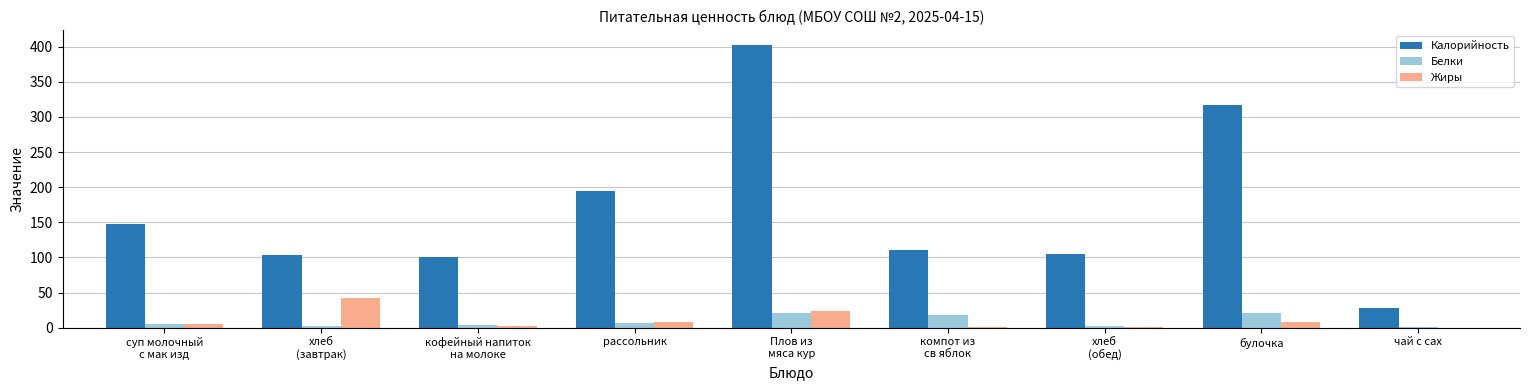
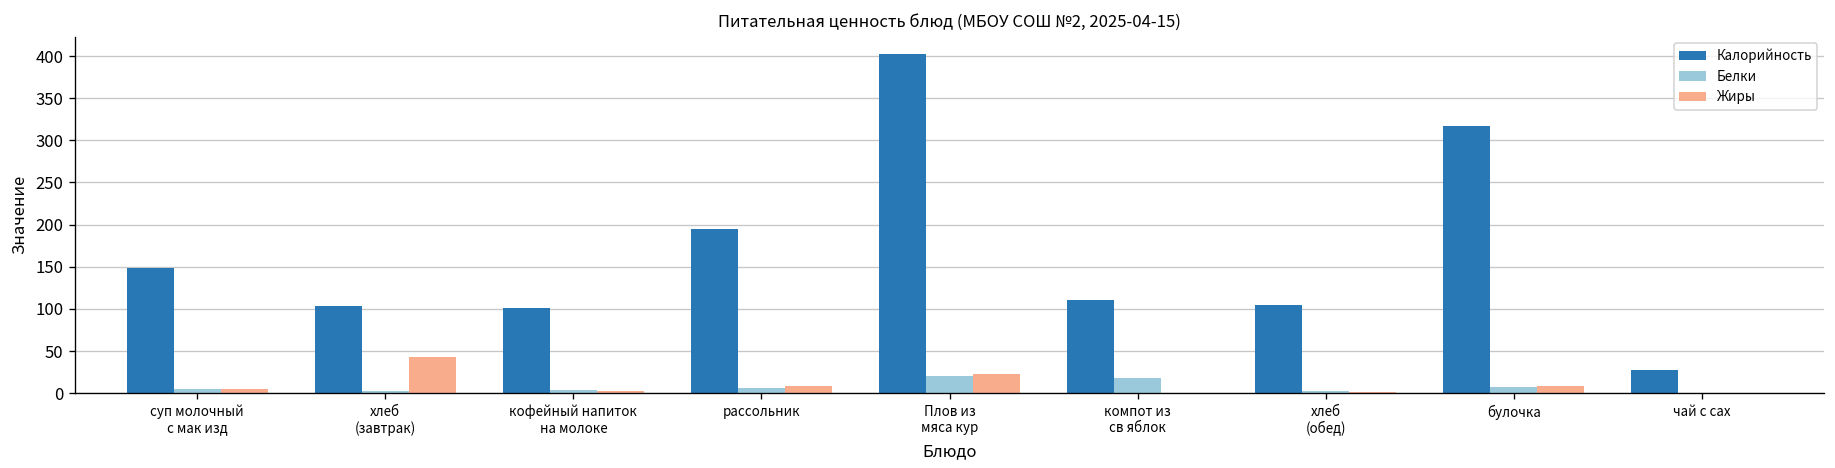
  {
    "Калорийность": {
      "суп молочный с мак изд": 150,
      "хлеб (завтрак)": 100,
      "кофейный напиток на молоке": 100,
      "рассольник": 200,
      "Плов из мяса кур": 400,
      "компот из св яблок": 110,
      "хлеб (обед)": 100,
      "булочка": 320,
      "чай с сах": 30
    },
    "Белки": {
      "суп молочный с мак изд": 10,
      "рассольник": 10,
      "Плов из мяса кур": 20,
      "компот из св яблок": 20,
-     "булочка": 20
+     "булочка": 10
    },
    "Жиры": {
      "суп молочный с мак изд": 10,
      "хлеб (завтрак)": 40,
      "рассольник": 10,
      "Плов из мяса кур": 20,
      "булочка": 10,
      "чай с сах": 0
    }
  }
